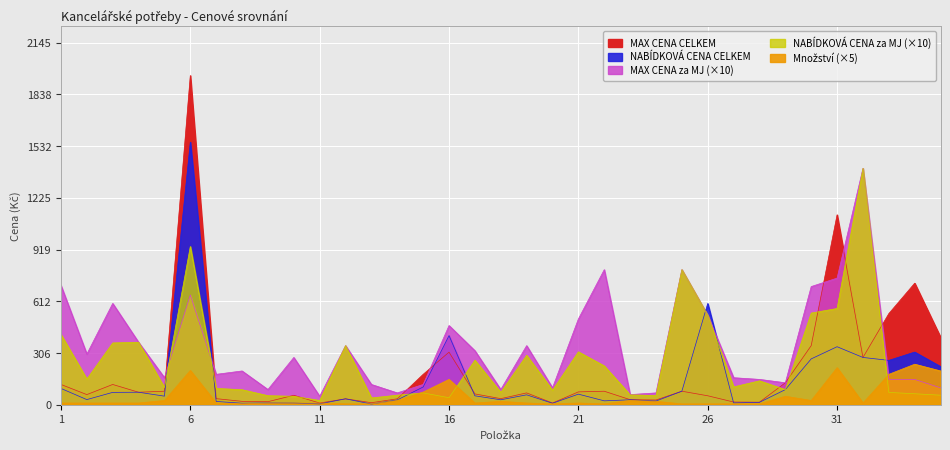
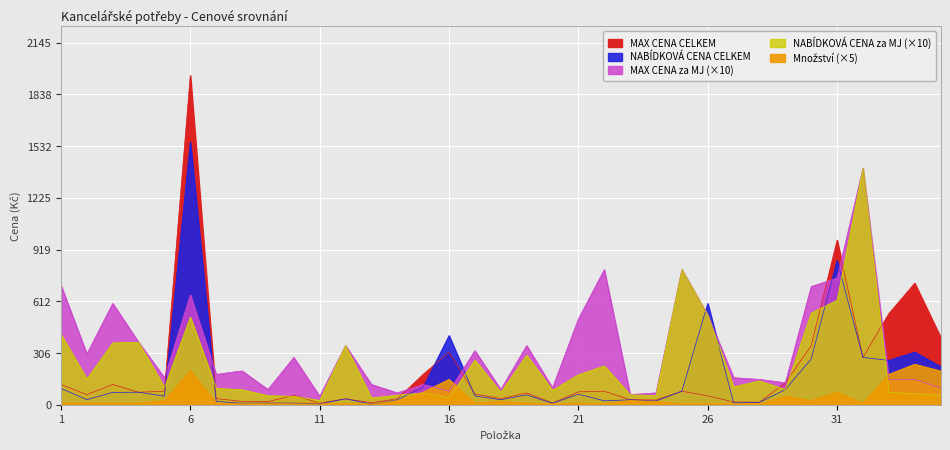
  {
    "MAX CENA CELKEM": {
      "1": 120,
      "6": 1950,
      "16": 310,
      "26": 50,
-     "31": 1130
+     "31": 970
    },
    "NABÍDKOVÁ CENA CELKEM": {
      "1": 100,
      "6": 1560,
      "16": 410,
      "26": 600,
-     "31": 340
+     "31": 860
    },
    "MAX CENA za MJ (×10)": {
      "1": 710,
      "6": 650,
      "11": 50,
-     "16": 470,
+     "16": 80,
      "21": 510,
      "31": 750
    },
    "NABÍDKOVÁ CENA za MJ (×10)": {
      "1": 420,
-     "6": 940,
+     "6": 520,
      "16": 40,
-     "21": 310,
-     "31": 570
+     "21": 180,
+     "31": 620
    },
    "Množství (×5)": {
      "1": 10,
      "6": 200,
      "16": 150,
      "21": 10,
      "26": 10,
-     "31": 220
+     "31": 80
    }
  }
